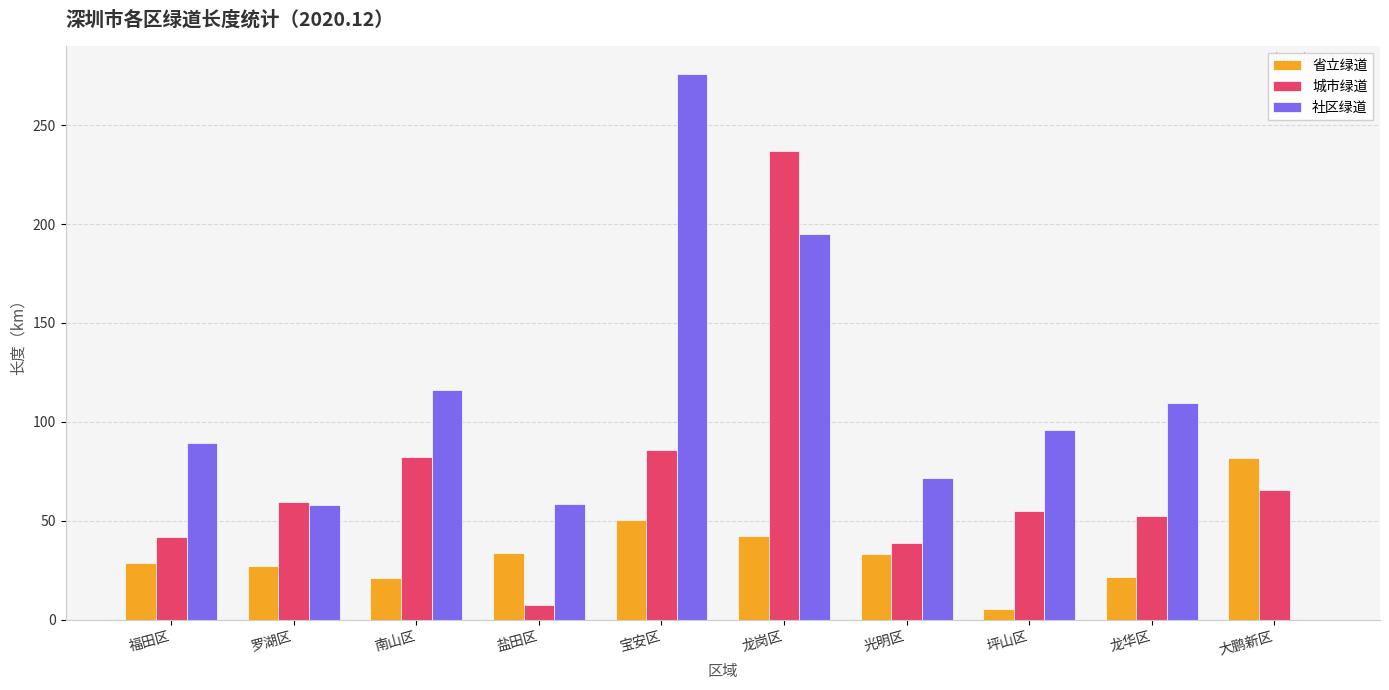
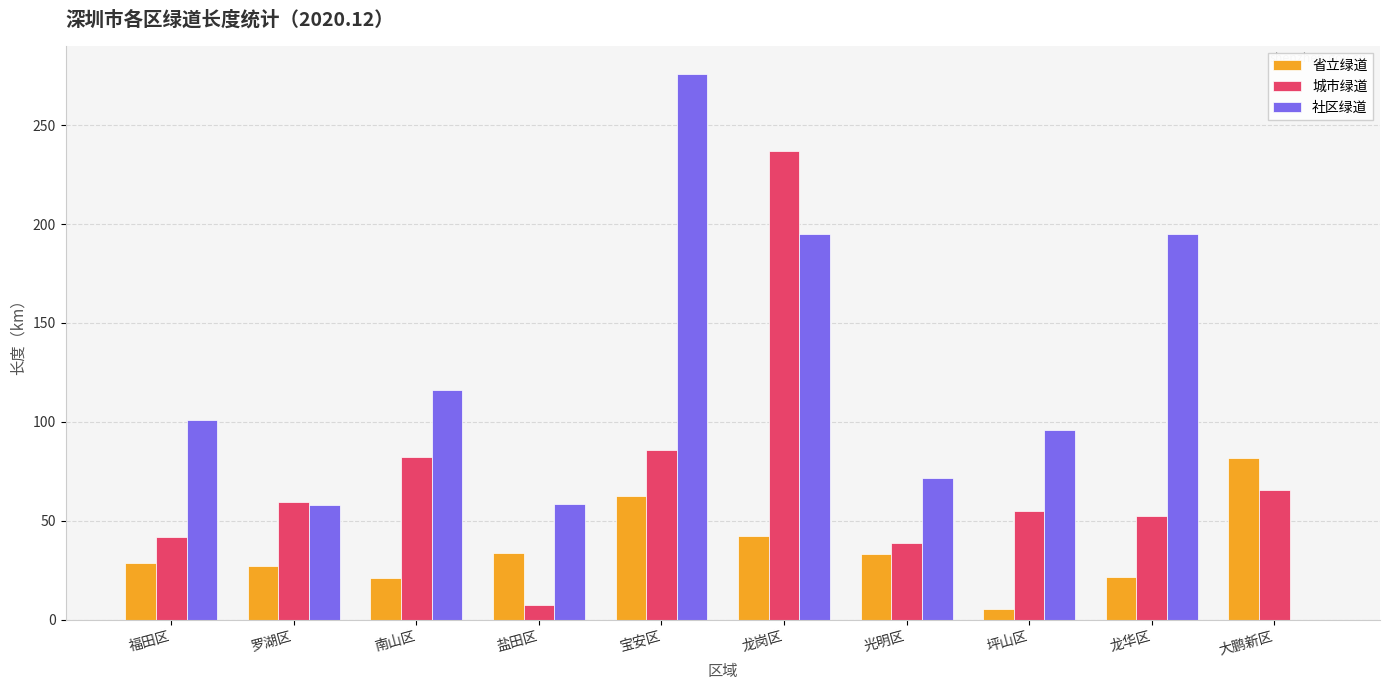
  {
    "省立绿道": {
      "福田区": 29,
      "罗湖区": 27,
      "南山区": 21,
      "盐田区": 34,
-     "宝安区": 51,
+     "宝安区": 63,
      "龙岗区": 42,
      "光明区": 33,
      "坪山区": 5,
      "龙华区": 21,
      "大鹏新区": 82
    },
    "城市绿道": {
      "福田区": 42,
      "罗湖区": 60,
      "南山区": 83,
      "盐田区": 8,
      "宝安区": 86,
      "龙岗区": 237,
      "光明区": 39,
      "坪山区": 55,
      "龙华区": 52,
      "大鹏新区": 65
    },
    "社区绿道": {
-     "福田区": 89,
+     "福田区": 101,
      "罗湖区": 58,
      "南山区": 116,
      "盐田区": 59,
      "宝安区": 276,
      "龙岗区": 195,
      "光明区": 72,
      "坪山区": 96,
-     "龙华区": 110,
+     "龙华区": 195,
      "大鹏新区": 0
    }
  }
